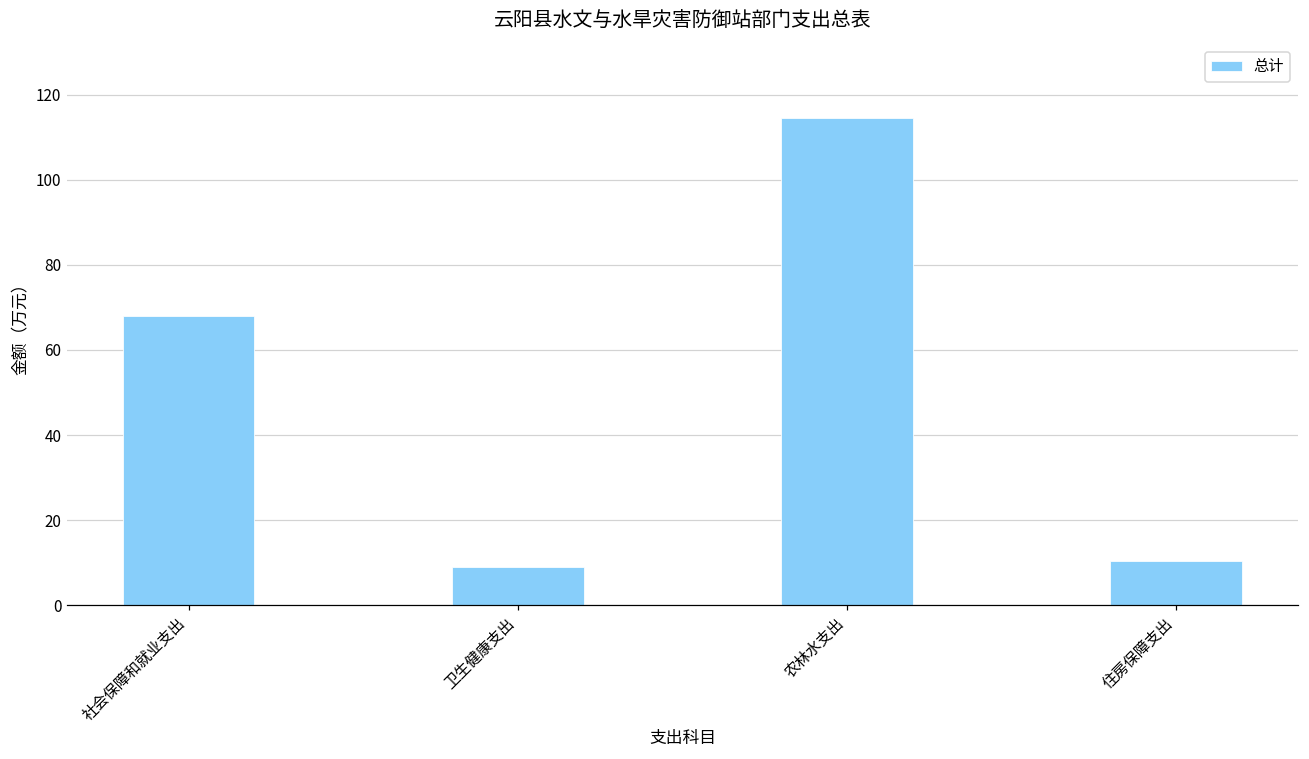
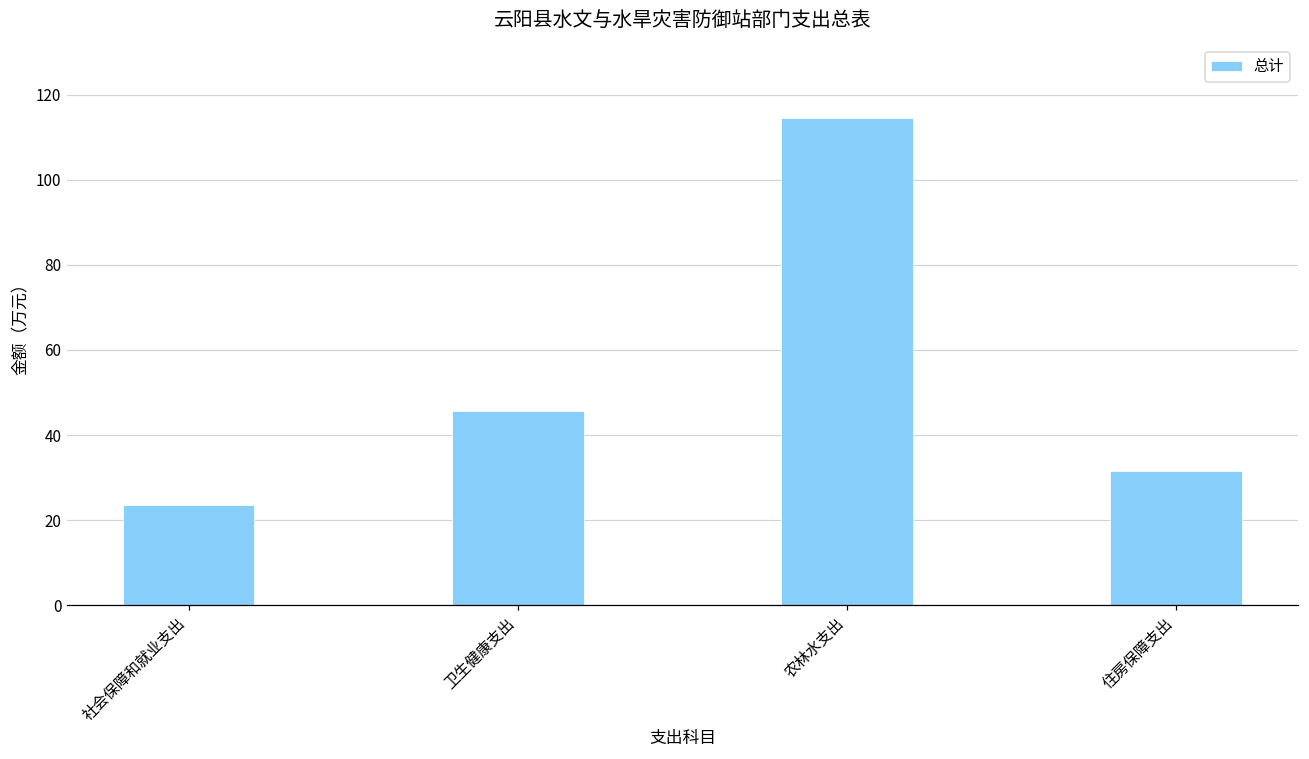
  {
-   "社会保障和就业支出": 68,
-   "卫生健康支出": 9,
+   "社会保障和就业支出": 24,
+   "卫生健康支出": 46,
    "农林水支出": 115,
-   "住房保障支出": 10
+   "住房保障支出": 32
  }
